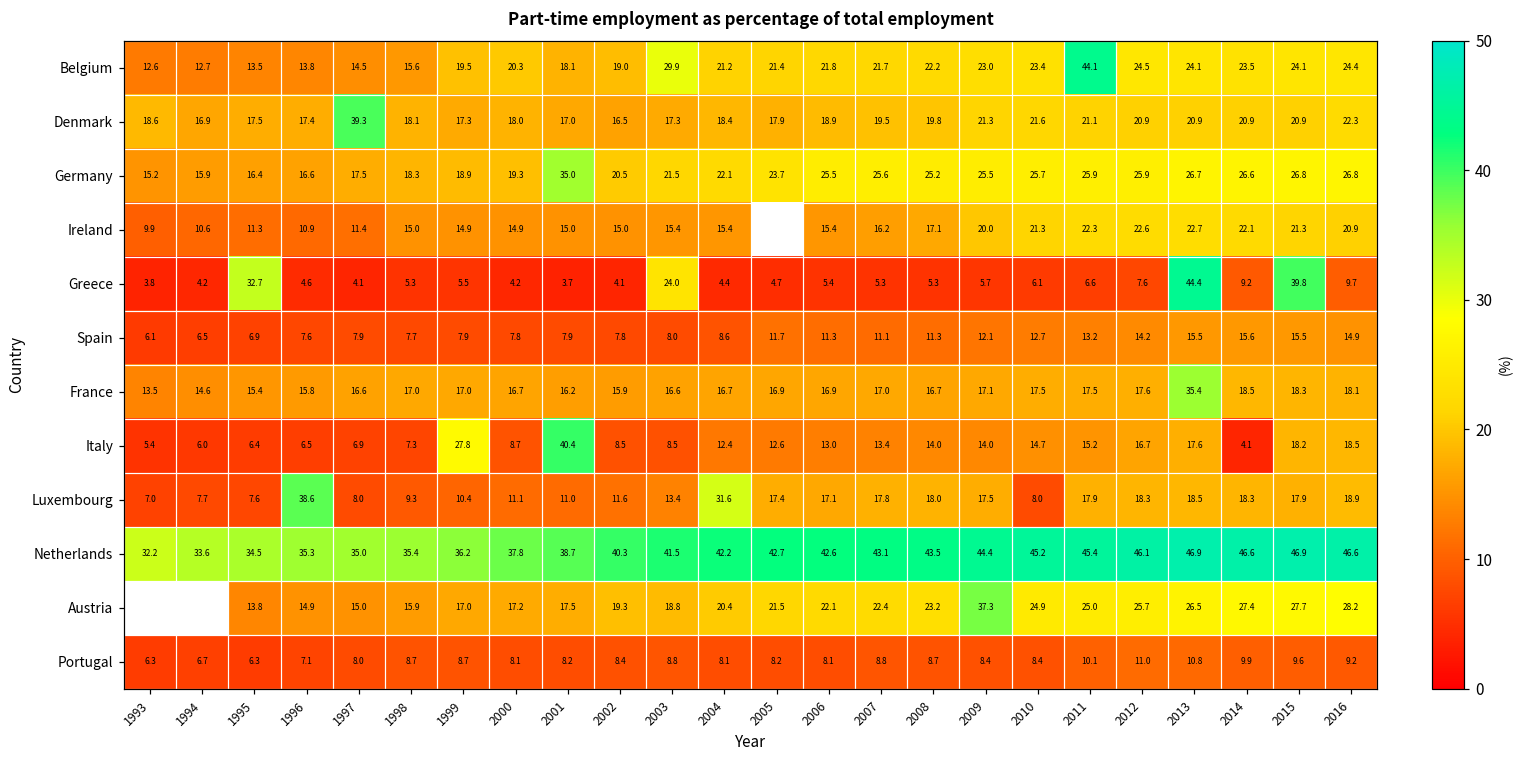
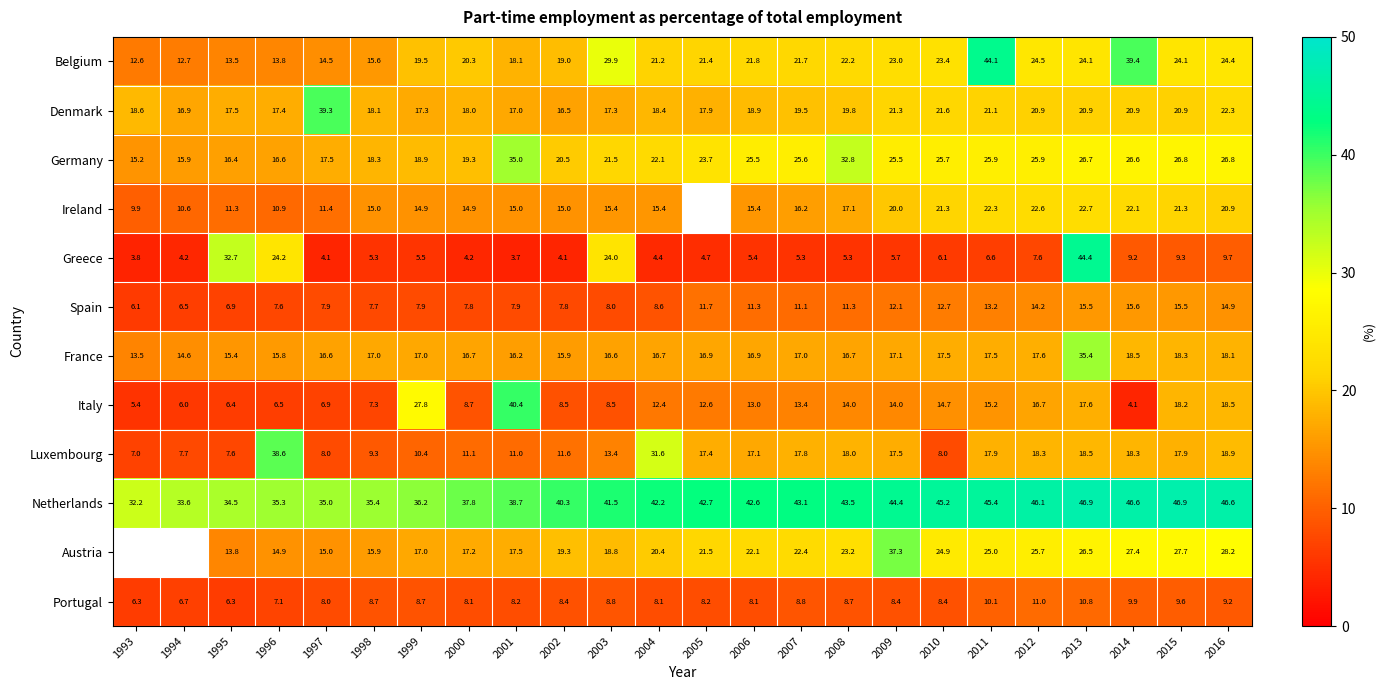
  {
    "Belgium": {
      "1993": 12.6,
      "1994": 12.7,
      "1995": 13.5,
      "1996": 13.8,
      "1997": 14.5,
      "1998": 15.6,
      "1999": 19.5,
      "2000": 20.3,
      "2001": 18.1,
      "2002": 19.0,
      "2003": 29.9,
      "2004": 21.2,
      "2005": 21.4,
      "2006": 21.8,
      "2007": 21.7,
      "2008": 22.2,
      "2009": 23.0,
      "2010": 23.4,
      "2011": 44.1,
      "2012": 24.5,
      "2013": 24.1,
-     "2014": 23.5,
+     "2014": 39.4,
      "2015": 24.1,
      "2016": 24.4
    },
    "Germany": {
      "1993": 15.2,
      "1994": 15.9,
      "1995": 16.4,
      "1996": 16.6,
      "1997": 17.5,
      "1998": 18.3,
      "1999": 18.9,
      "2000": 19.3,
      "2001": 35.0,
      "2002": 20.5,
      "2003": 21.5,
      "2004": 22.1,
      "2005": 23.7,
      "2006": 25.5,
      "2007": 25.6,
-     "2008": 25.2,
+     "2008": 32.8,
      "2009": 25.5,
      "2010": 25.7,
      "2011": 25.9,
      "2012": 25.9,
      "2013": 26.7,
      "2014": 26.6,
      "2015": 26.8,
      "2016": 26.8
    },
    "Greece": {
      "1993": 3.8,
      "1994": 4.2,
      "1995": 32.7,
-     "1996": 4.6,
+     "1996": 24.2,
      "1997": 4.1,
      "1998": 5.3,
      "1999": 5.5,
      "2000": 4.2,
      "2001": 3.7,
      "2002": 4.1,
      "2003": 24.0,
      "2004": 4.4,
      "2005": 4.7,
      "2006": 5.4,
      "2007": 5.3,
      "2008": 5.3,
      "2009": 5.7,
      "2010": 6.1,
      "2011": 6.6,
      "2012": 7.6,
      "2013": 44.4,
      "2014": 9.2,
-     "2015": 39.8,
+     "2015": 9.3,
      "2016": 9.7
    }
  }
